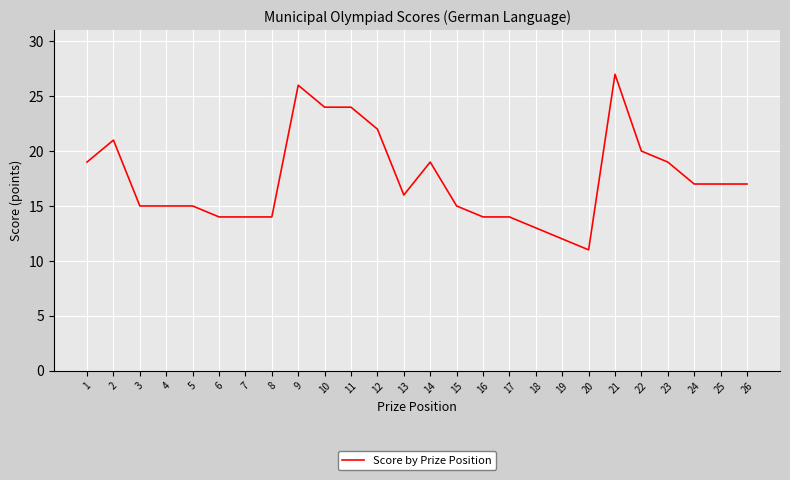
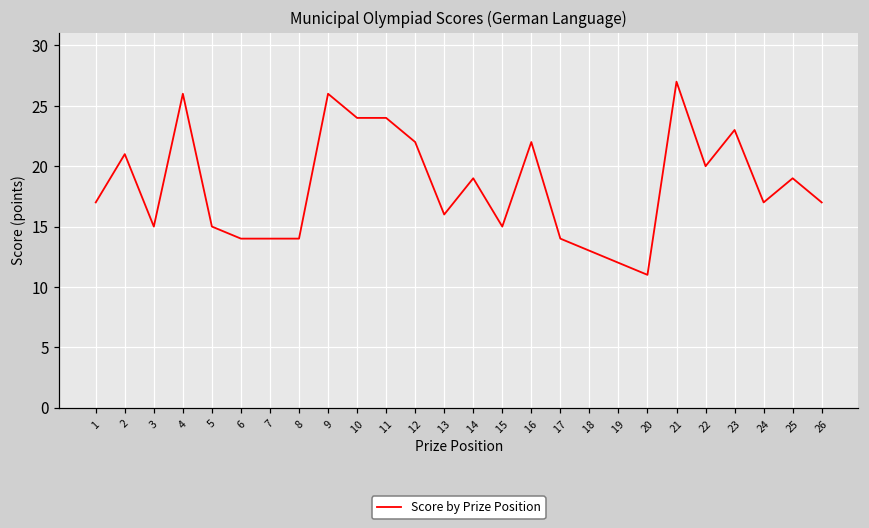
  {
-   "1": 19,
+   "1": 17,
    "2": 21,
    "3": 15,
-   "4": 15,
+   "4": 26,
    "5": 15,
    "6": 14,
    "7": 14,
    "8": 14,
    "9": 26,
    "10": 24,
    "11": 24,
    "12": 22,
    "13": 16,
    "14": 19,
    "15": 15,
-   "16": 14,
+   "16": 22,
    "17": 14,
    "18": 13,
    "19": 12,
    "20": 11,
    "21": 27,
    "22": 20,
-   "23": 19,
+   "23": 23,
    "24": 17,
-   "25": 17,
+   "25": 19,
    "26": 17
  }
